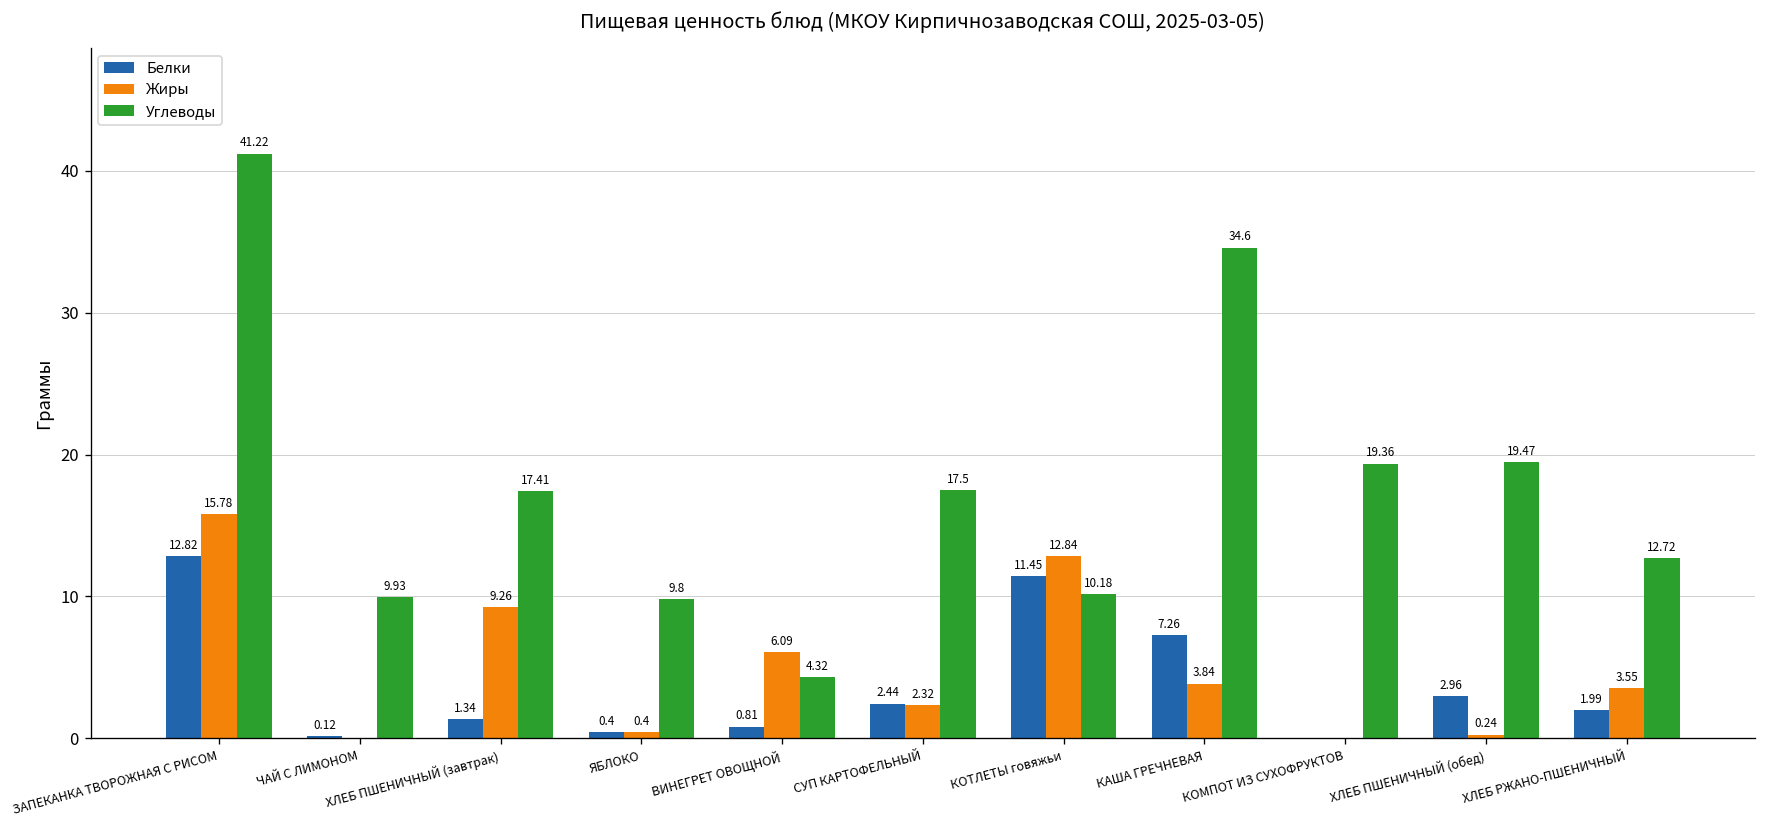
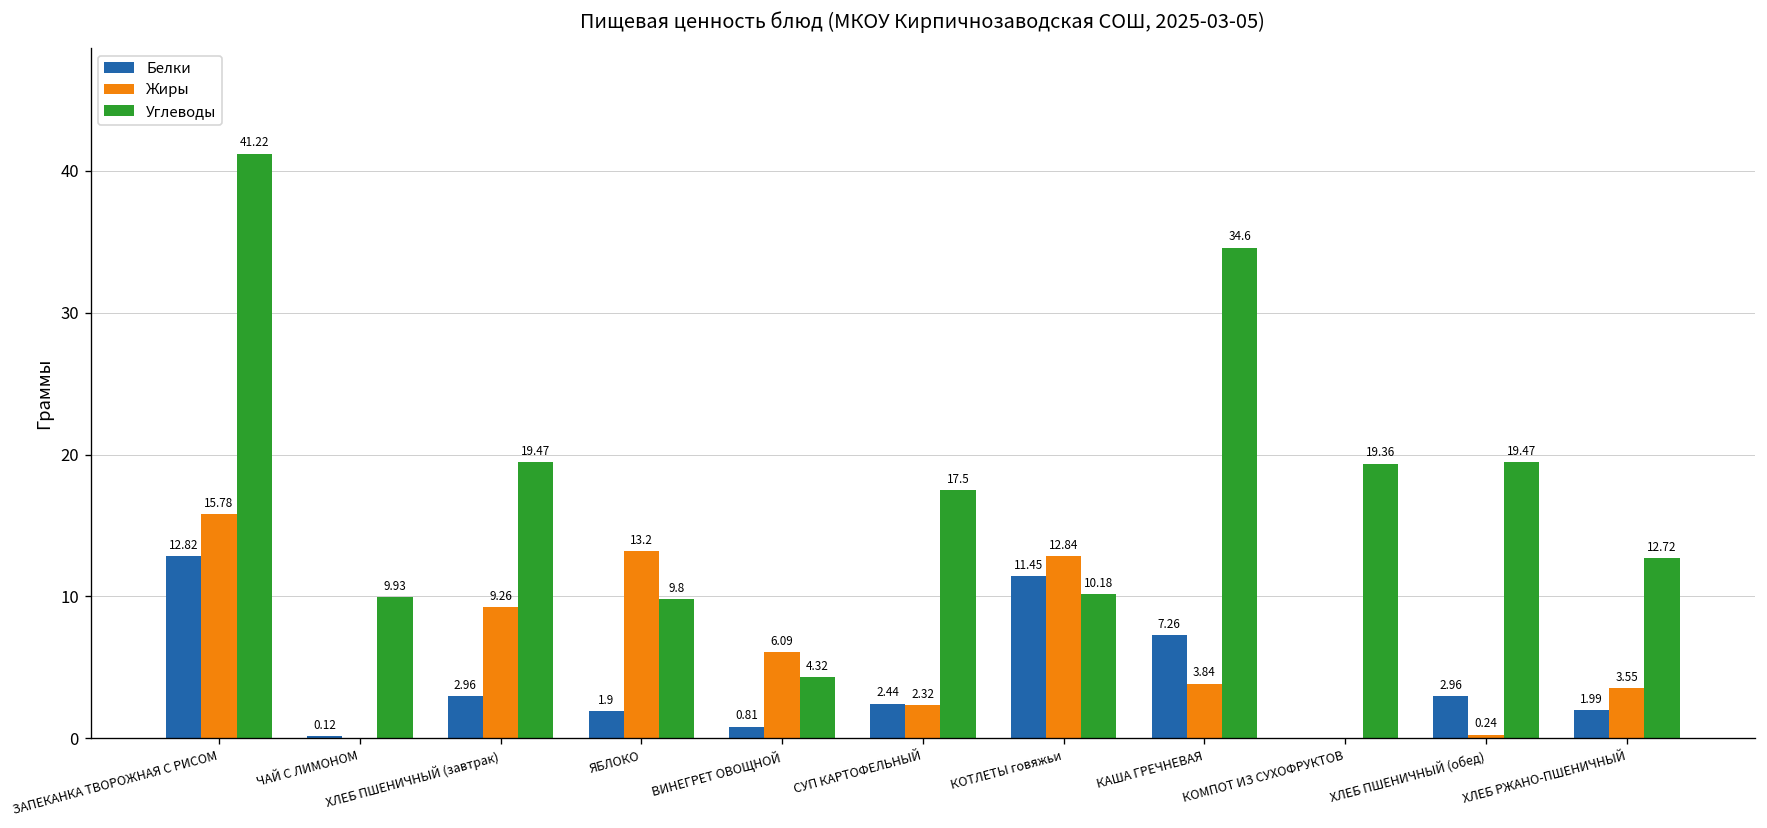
  {
    "Белки": {
      "ЗАПЕКАНКА ТВОРОЖНАЯ С РИСОМ": 12.82,
      "ЧАЙ С ЛИМОНОМ": 0.12,
-     "ХЛЕБ ПШЕНИЧНЫЙ (завтрак)": 1.34,
-     "ЯБЛОКО": 0.4,
+     "ХЛЕБ ПШЕНИЧНЫЙ (завтрак)": 2.96,
+     "ЯБЛОКО": 1.9,
      "ВИНЕГРЕТ ОВОЩНОЙ": 0.81,
      "СУП КАРТОФЕЛЬНЫЙ": 2.44,
      "КОТЛЕТЫ говяжьи": 11.45,
      "КАША ГРЕЧНЕВАЯ": 7.26,
      "ХЛЕБ ПШЕНИЧНЫЙ (обед)": 2.96,
      "ХЛЕБ РЖАНО-ПШЕНИЧНЫЙ": 1.99
    },
    "Жиры": {
      "ЗАПЕКАНКА ТВОРОЖНАЯ С РИСОМ": 15.78,
      "ХЛЕБ ПШЕНИЧНЫЙ (завтрак)": 9.26,
-     "ЯБЛОКО": 0.4,
+     "ЯБЛОКО": 13.2,
      "ВИНЕГРЕТ ОВОЩНОЙ": 6.09,
      "СУП КАРТОФЕЛЬНЫЙ": 2.32,
      "КОТЛЕТЫ говяжьи": 12.84,
      "КАША ГРЕЧНЕВАЯ": 3.84,
      "ХЛЕБ ПШЕНИЧНЫЙ (обед)": 0.24,
      "ХЛЕБ РЖАНО-ПШЕНИЧНЫЙ": 3.55
    },
    "Углеводы": {
      "ЗАПЕКАНКА ТВОРОЖНАЯ С РИСОМ": 41.22,
      "ЧАЙ С ЛИМОНОМ": 9.93,
-     "ХЛЕБ ПШЕНИЧНЫЙ (завтрак)": 17.41,
+     "ХЛЕБ ПШЕНИЧНЫЙ (завтрак)": 19.47,
      "ЯБЛОКО": 9.8,
      "ВИНЕГРЕТ ОВОЩНОЙ": 4.32,
      "СУП КАРТОФЕЛЬНЫЙ": 17.5,
      "КОТЛЕТЫ говяжьи": 10.18,
      "КАША ГРЕЧНЕВАЯ": 34.6,
      "КОМПОТ ИЗ СУХОФРУКТОВ": 19.36,
      "ХЛЕБ ПШЕНИЧНЫЙ (обед)": 19.47,
      "ХЛЕБ РЖАНО-ПШЕНИЧНЫЙ": 12.72
    }
  }
